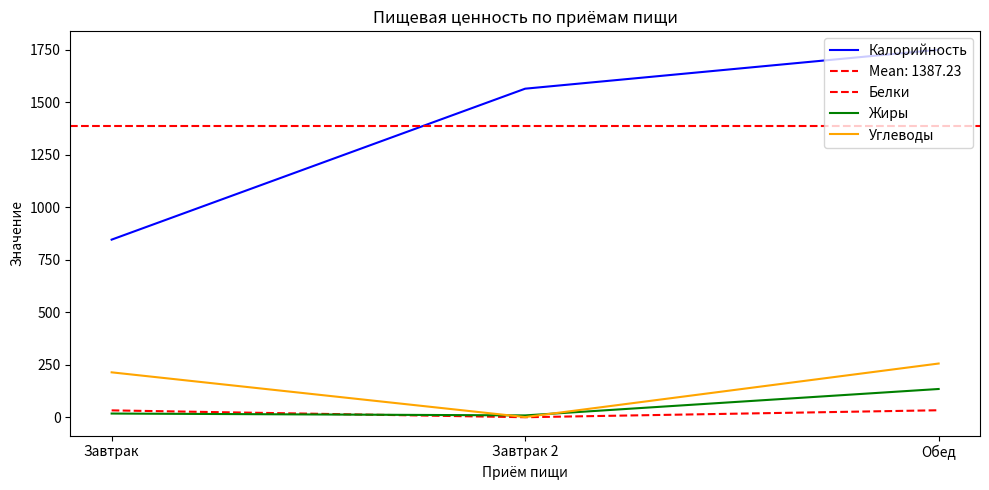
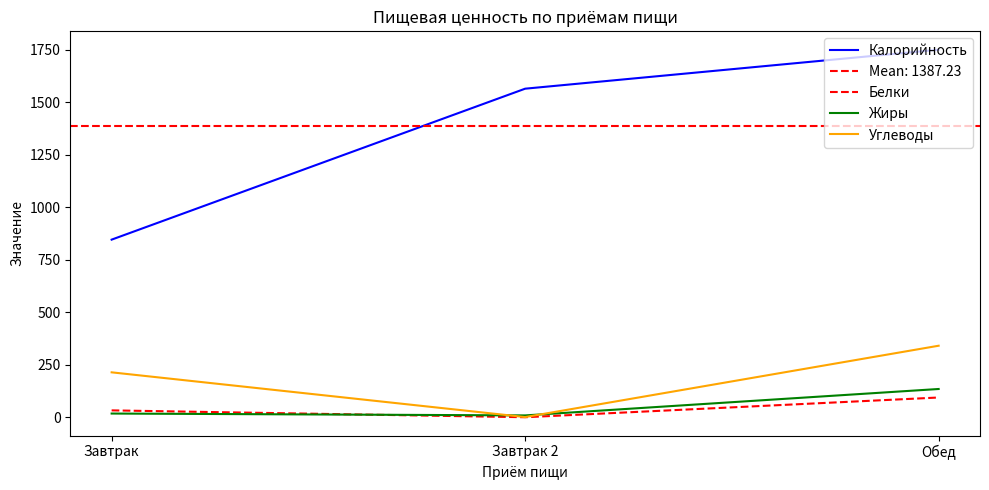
  {
    "Калорийность": {
      "Завтрак": 850,
      "Завтрак 2": 1570
    },
    "Белки": {
      "Завтрак": 30,
-     "Обед": 30
+     "Обед": 90
    },
    "Жиры": {
      "Завтрак": 20,
      "Обед": 130
    },
    "Углеводы": {
      "Завтрак": 210,
-     "Обед": 260
+     "Обед": 340
    }
  }
